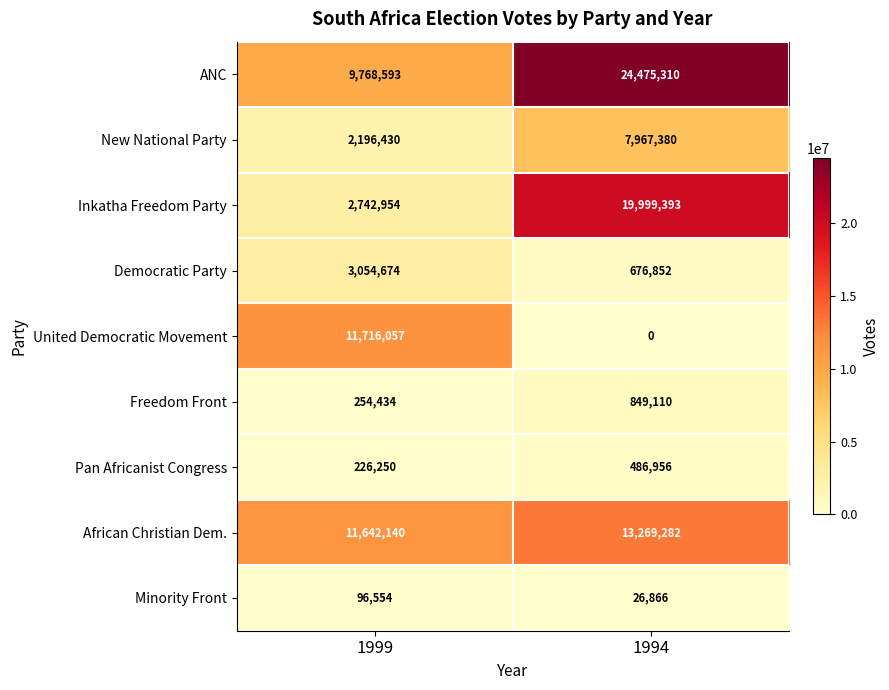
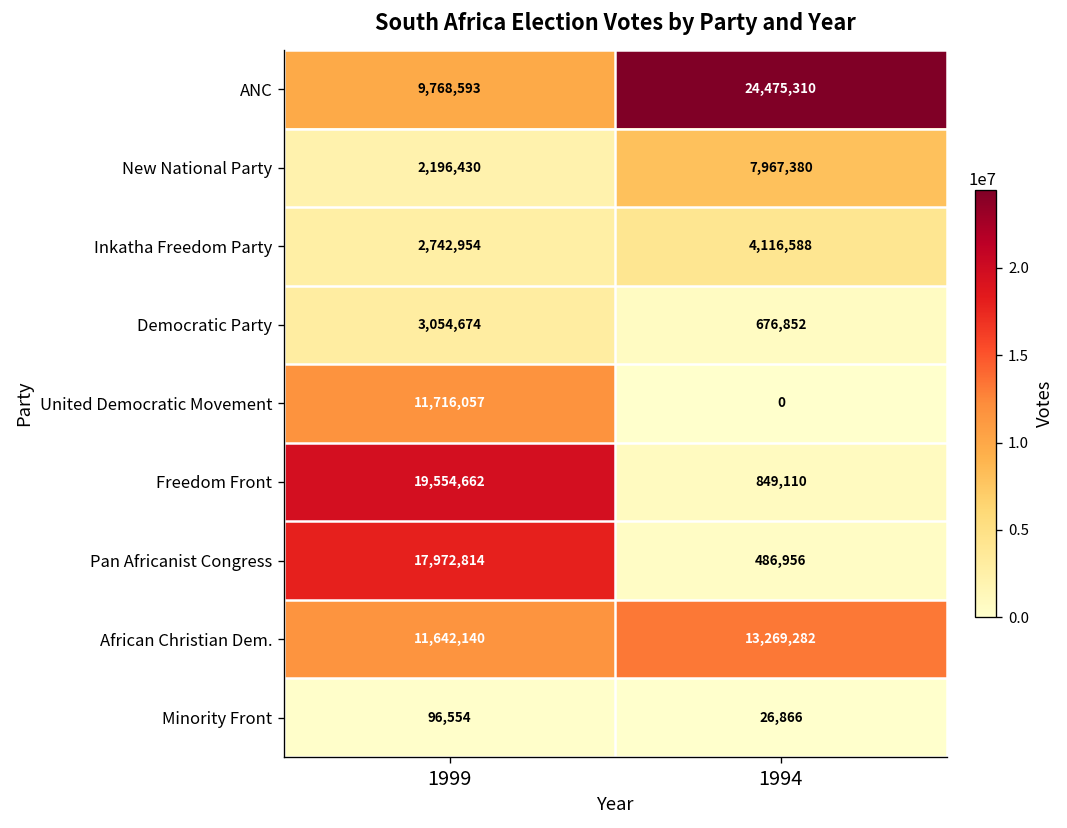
  {
    "ANC": {
      "1999": "9,768,593",
      "1994": "24,475,310"
    },
    "New National Party": {
      "1999": "2,196,430",
      "1994": "7,967,380"
    },
    "Inkatha Freedom Party": {
      "1999": "2,742,954",
-     "1994": "19,999,393"
+     "1994": "4,116,588"
    },
    "Democratic Party": {
      "1999": "3,054,674",
      "1994": "676,852"
    },
    "United Democratic Movement": {
      "1999": "11,716,057",
      "1994": "0"
    },
    "Freedom Front": {
-     "1999": "254,434",
+     "1999": "19,554,662",
      "1994": "849,110"
    },
    "Pan Africanist Congress": {
-     "1999": "226,250",
+     "1999": "17,972,814",
      "1994": "486,956"
    },
    "African Christian Dem.": {
      "1999": "11,642,140",
      "1994": "13,269,282"
    },
    "Minority Front": {
      "1999": "96,554",
      "1994": "26,866"
    }
  }
